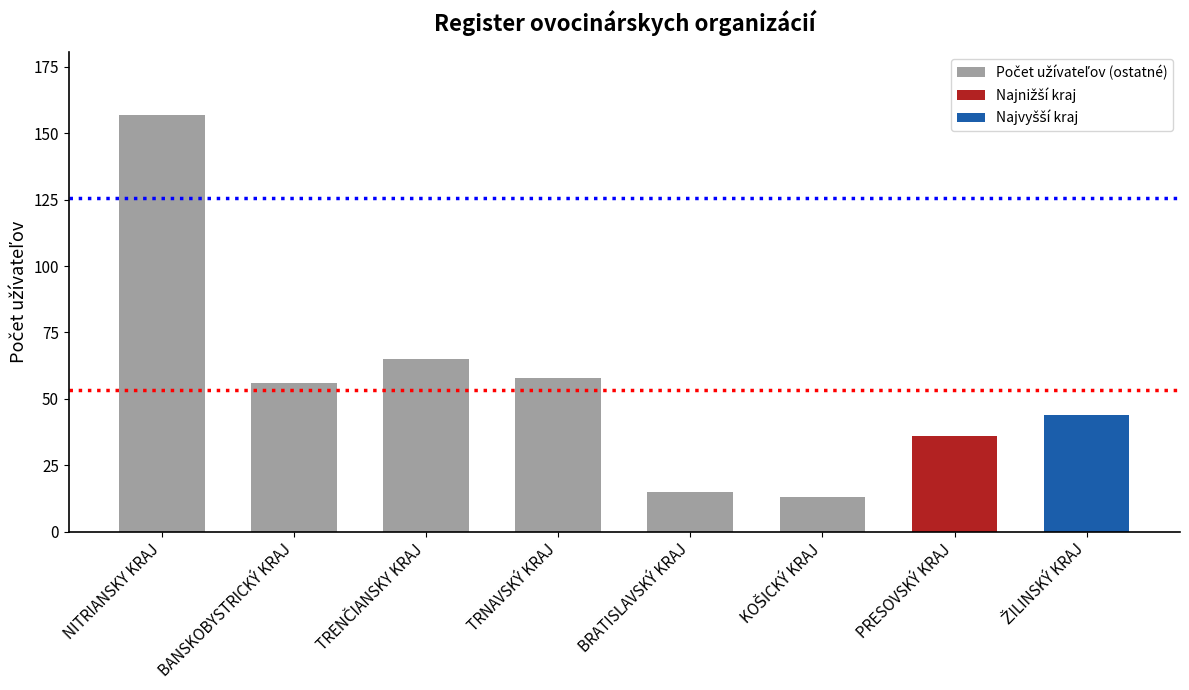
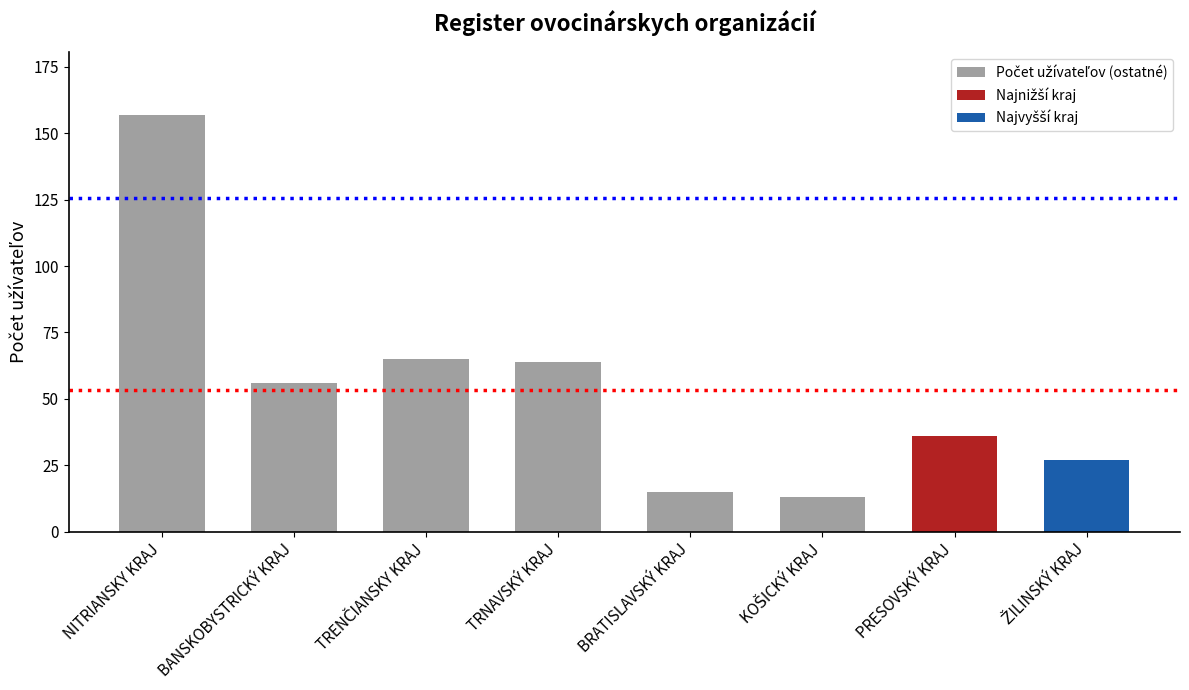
  {
    "NITRIANSKY KRAJ": 157,
    "BANSKOBYSTRICKÝ KRAJ": 56,
    "TRENČIANSKY KRAJ": 65,
-   "TRNAVSKÝ KRAJ": 58,
+   "TRNAVSKÝ KRAJ": 64,
    "BRATISLAVSKÝ KRAJ": 15,
    "KOŠICKÝ KRAJ": 13,
    "PRESOVSKÝ KRAJ": 36,
-   "ŽILINSKÝ KRAJ": 44
+   "ŽILINSKÝ KRAJ": 27
  }
